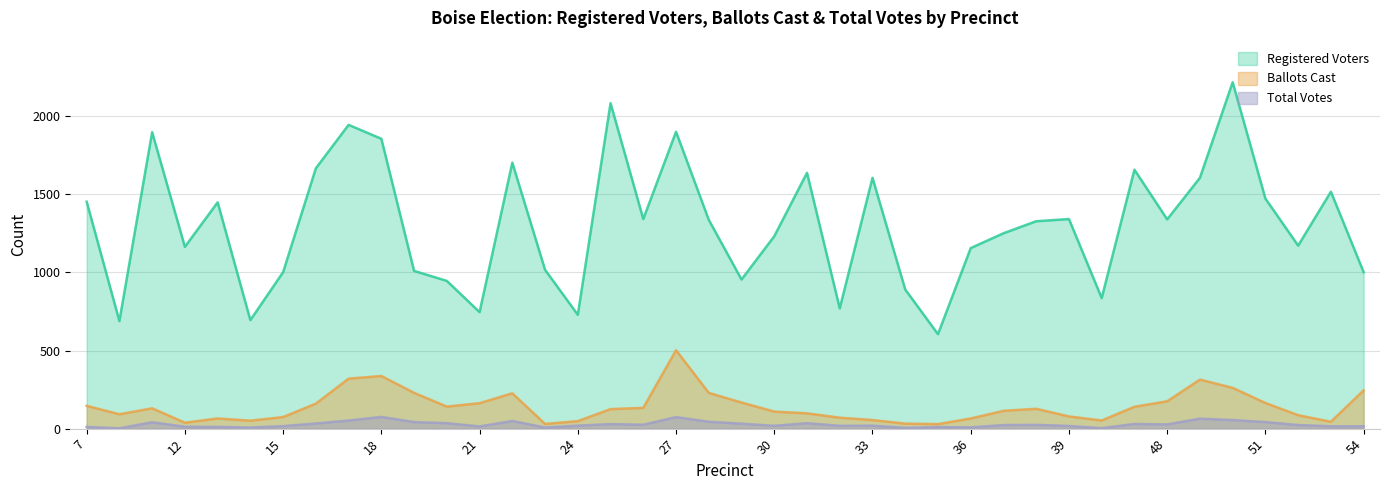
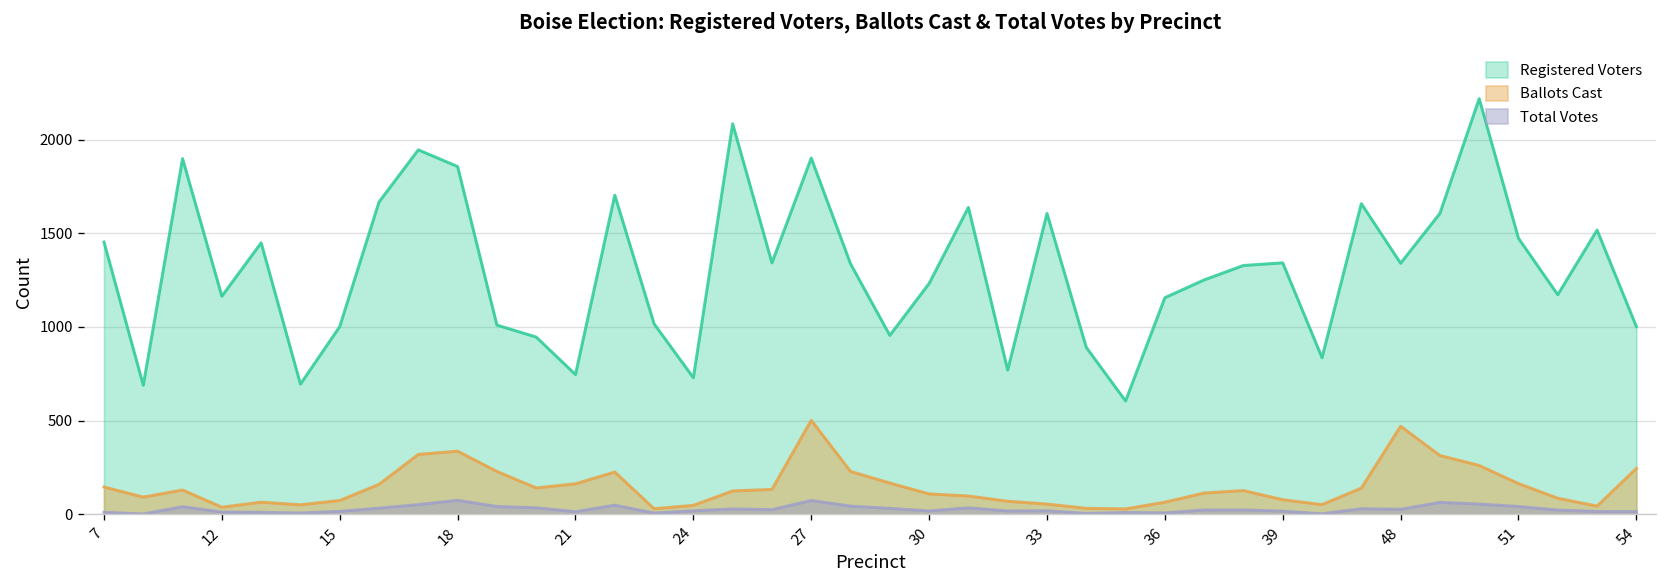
  {
    "Ballots Cast": {
      "12": 40,
      "15": 70,
      "18": 340,
      "21": 160,
      "24": 50,
      "27": 500,
      "30": 110,
      "33": 60,
      "36": 70,
      "39": 80,
-     "48": 180,
+     "48": 470,
      "51": 160,
      "54": 250
    }
  }
